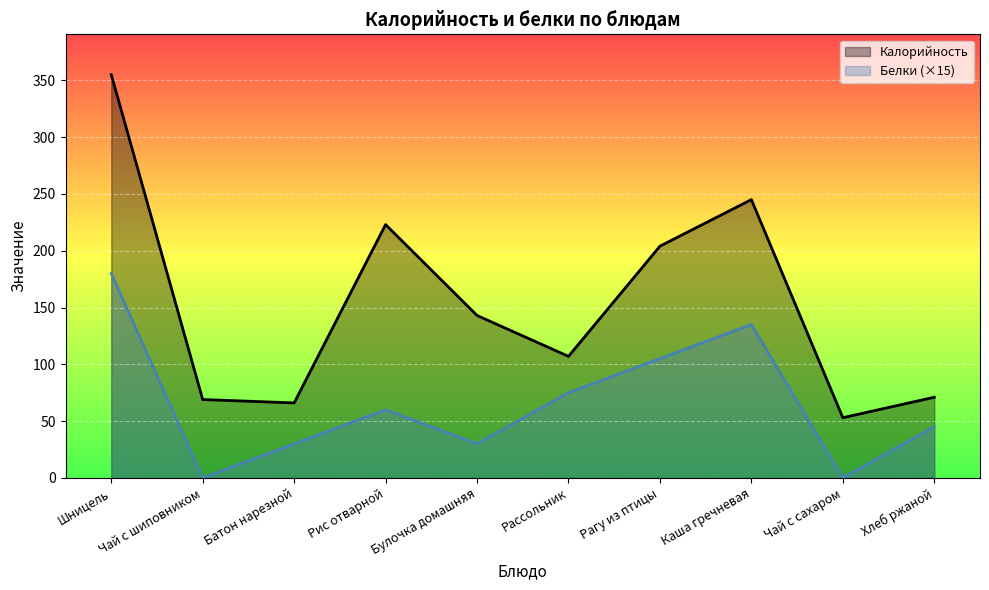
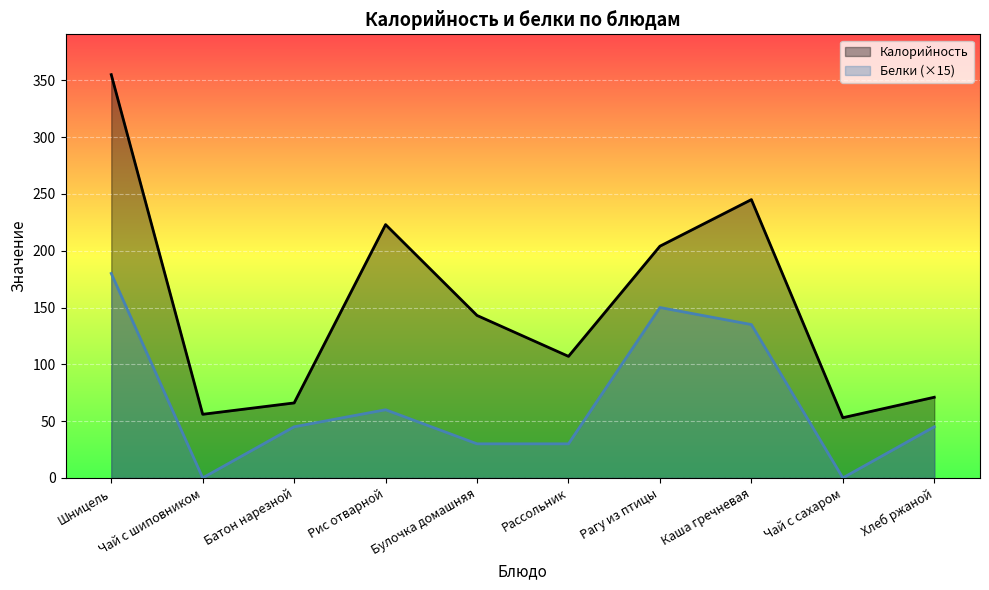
  {
    "Калорийность": {
      "Шницель": 355,
-     "Чай с шиповником": 69,
+     "Чай с шиповником": 56,
      "Батон нарезной": 66,
      "Рис отварной": 223,
      "Булочка домашняя": 143,
      "Рассольник": 107,
      "Рагу из птицы": 204,
      "Каша гречневая": 245,
      "Чай с сахаром": 53,
      "Хлеб ржаной": 71
    },
    "Белки (×15)": {
      "Шницель": 180,
      "Чай с шиповником": 0,
-     "Батон нарезной": 30,
+     "Батон нарезной": 45,
      "Рис отварной": 60,
      "Булочка домашняя": 30,
-     "Рассольник": 75,
-     "Рагу из птицы": 105,
+     "Рассольник": 30,
+     "Рагу из птицы": 150,
      "Каша гречневая": 135,
      "Чай с сахаром": 0,
      "Хлеб ржаной": 45
    }
  }
